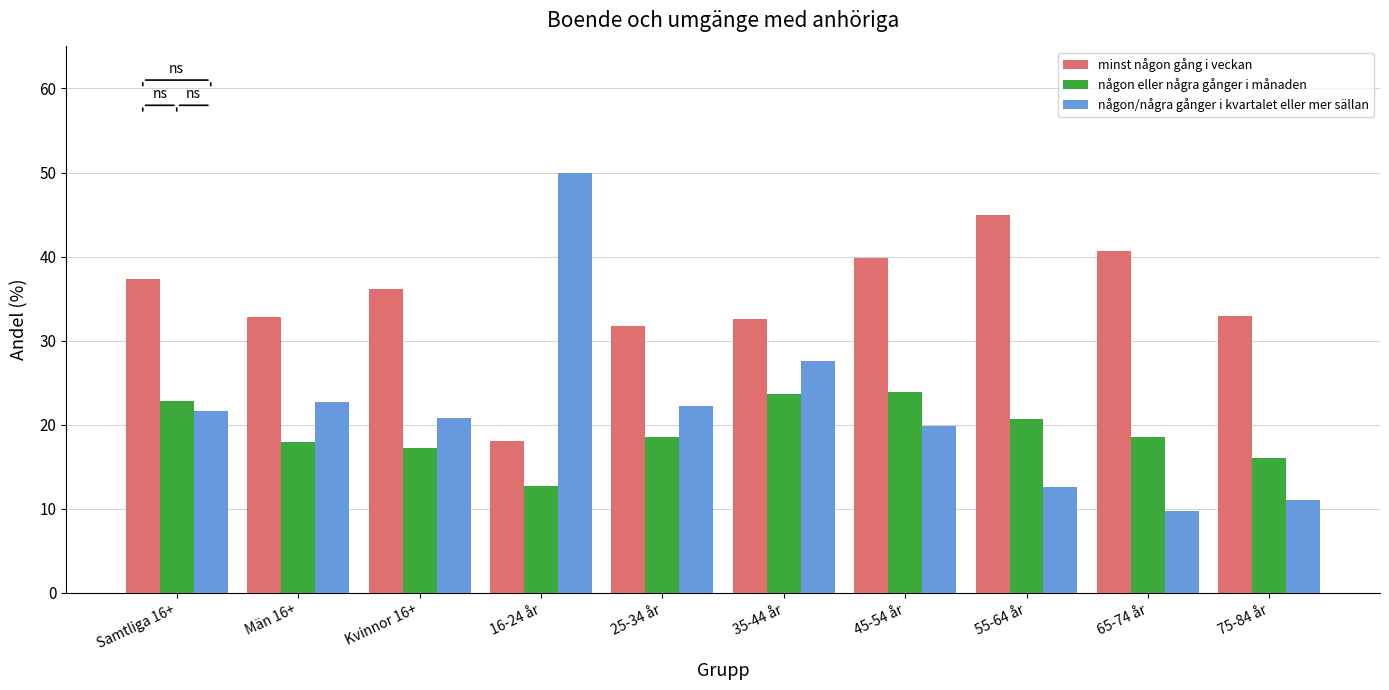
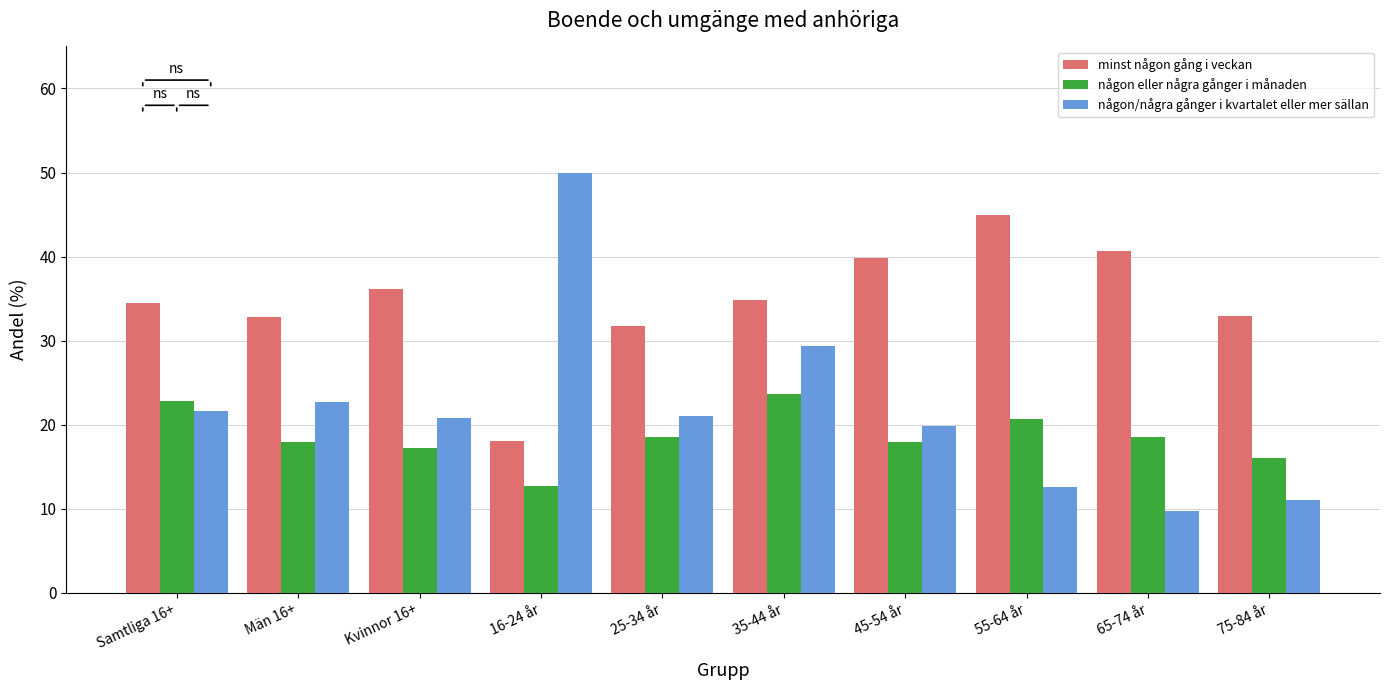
  {
    "minst någon gång i veckan": {
-     "Samtliga 16+": 37,
+     "Samtliga 16+": 35,
      "Män 16+": 33,
      "Kvinnor 16+": 36,
      "16-24 år": 18,
      "25-34 år": 32,
-     "35-44 år": 33,
+     "35-44 år": 35,
      "45-54 år": 40,
      "55-64 år": 45,
      "65-74 år": 41,
      "75-84 år": 33
    },
    "någon eller några gånger i månaden": {
      "Samtliga 16+": 23,
      "Män 16+": 18,
      "Kvinnor 16+": 17,
      "16-24 år": 13,
      "25-34 år": 19,
      "35-44 år": 24,
-     "45-54 år": 24,
+     "45-54 år": 18,
      "55-64 år": 21,
      "65-74 år": 19,
      "75-84 år": 16
    },
    "någon/några gånger i kvartalet eller mer sällan": {
      "Samtliga 16+": 22,
      "Män 16+": 23,
      "Kvinnor 16+": 21,
      "16-24 år": 50,
-     "25-34 år": 22,
-     "35-44 år": 28,
+     "25-34 år": 21,
+     "35-44 år": 29,
      "45-54 år": 20,
      "55-64 år": 13,
      "65-74 år": 10,
      "75-84 år": 11
    }
  }
